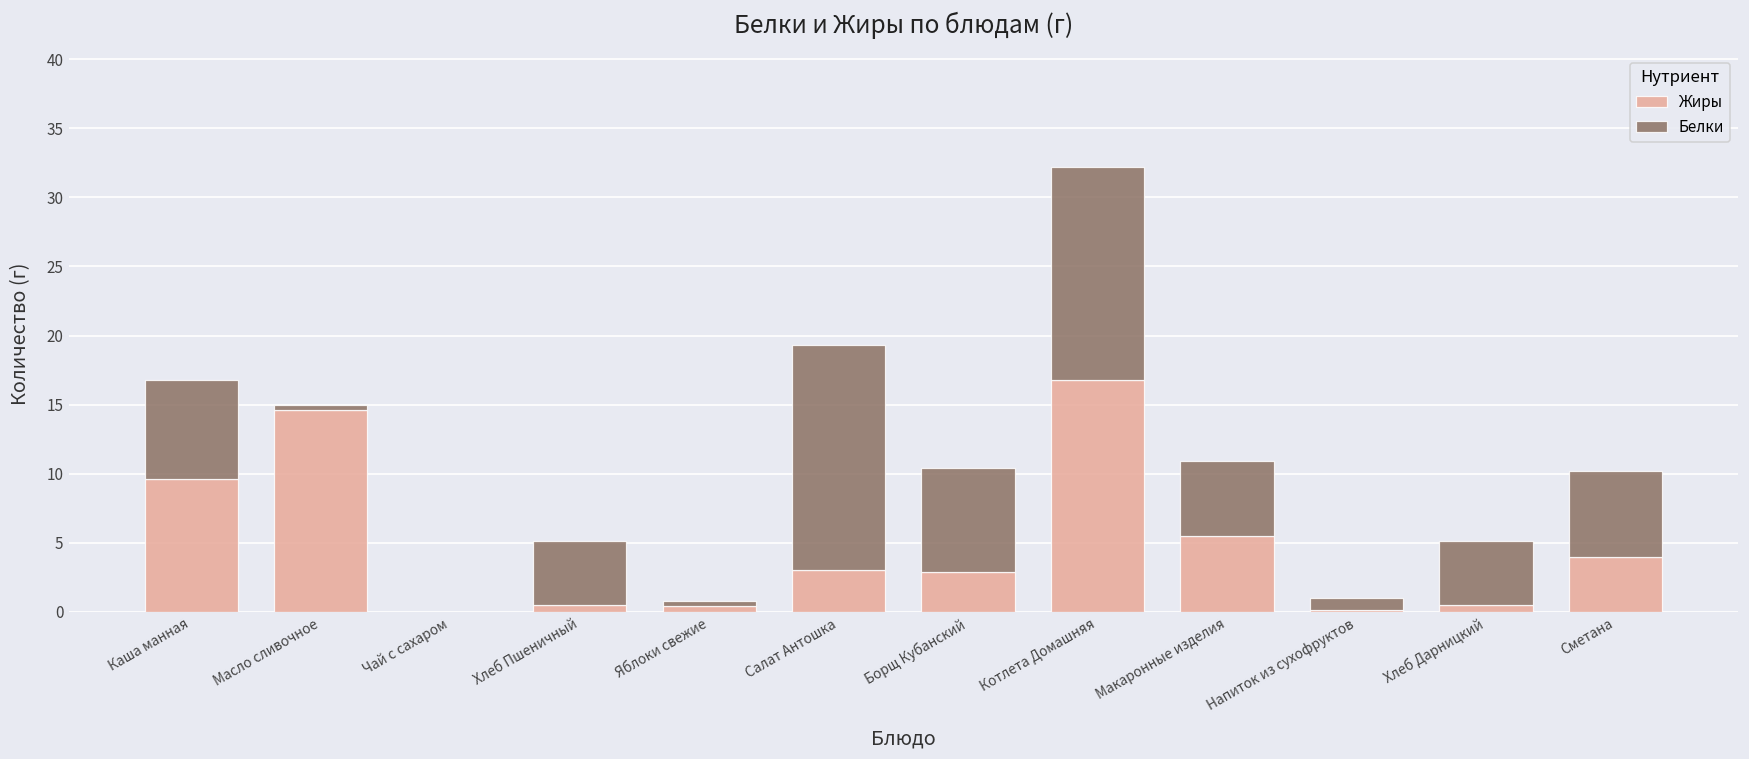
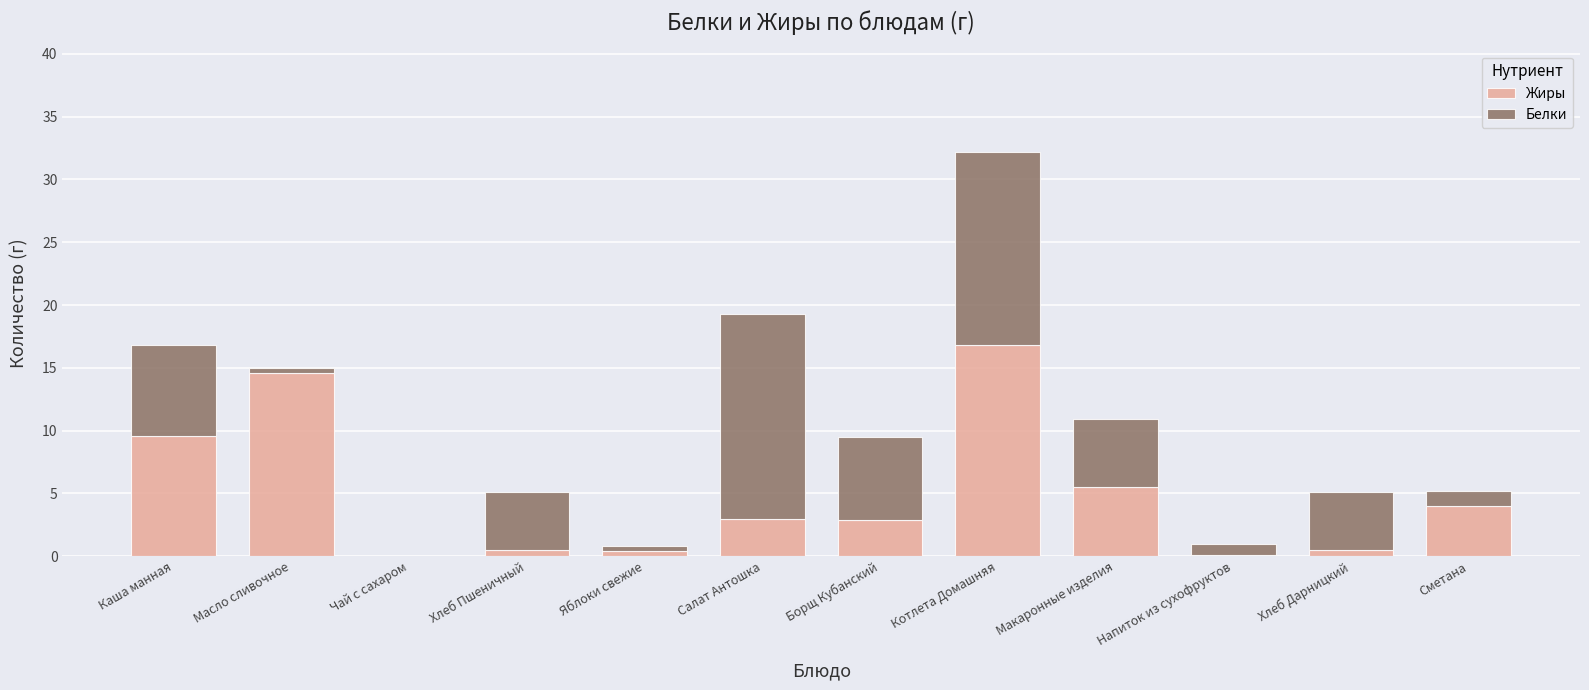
  {
    "Жиры": {
      "Каша манная": 9.6,
      "Масло сливочное": 14.6,
      "Чай с сахаром": 0.0,
      "Хлеб Пшеничный": 0.5,
      "Яблоки свежие": 0.4,
      "Салат Антошка": 3.0,
      "Борщ Кубанский": 2.9,
      "Котлета Домашняя": 16.8,
      "Макаронные изделия": 5.5,
      "Хлеб Дарницкий": 0.5,
      "Сметана": 4.0
    },
    "Белки": {
      "Каша манная": 7.2,
      "Масло сливочное": 0.4,
      "Чай с сахаром": 0.0,
      "Хлеб Пшеничный": 4.6,
      "Яблоки свежие": 0.4,
      "Салат Антошка": 16.3,
-     "Борщ Кубанский": 7.5,
+     "Борщ Кубанский": 6.6,
      "Котлета Домашняя": 15.4,
      "Макаронные изделия": 5.4,
      "Напиток из сухофруктов": 0.9,
      "Хлеб Дарницкий": 4.6,
-     "Сметана": 6.2
+     "Сметана": 1.2
    }
  }
